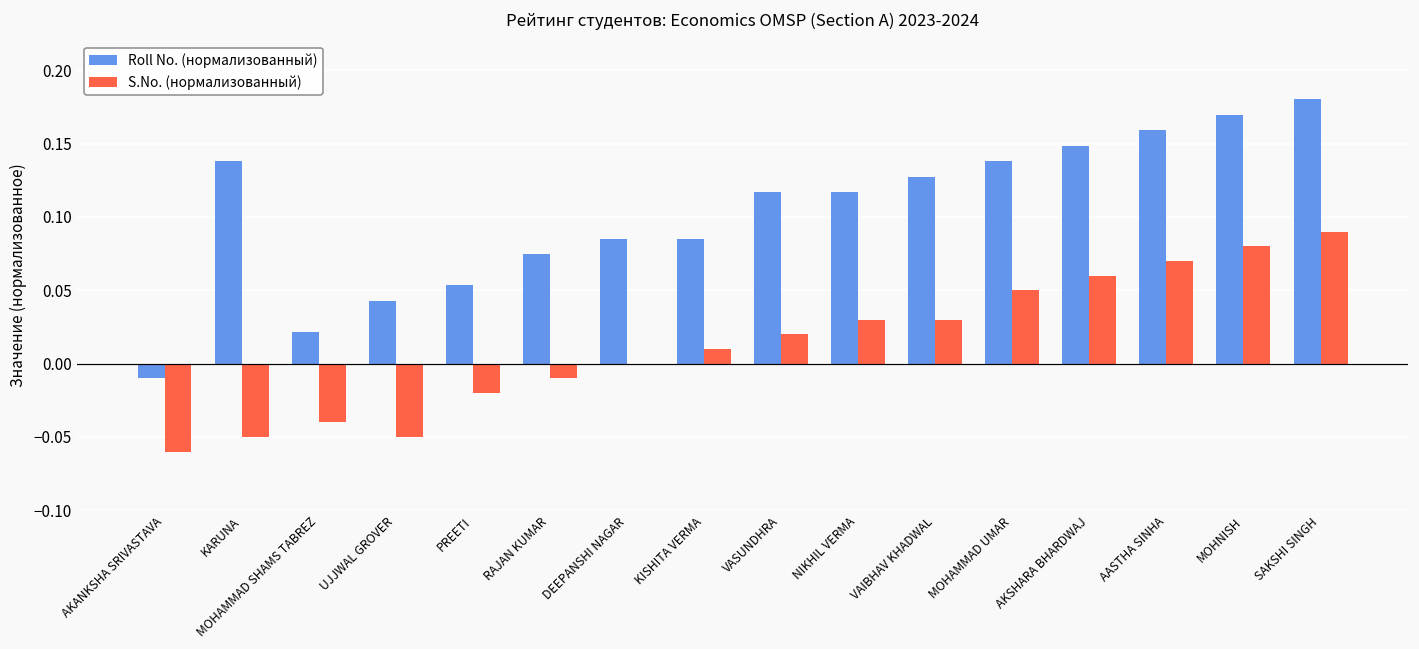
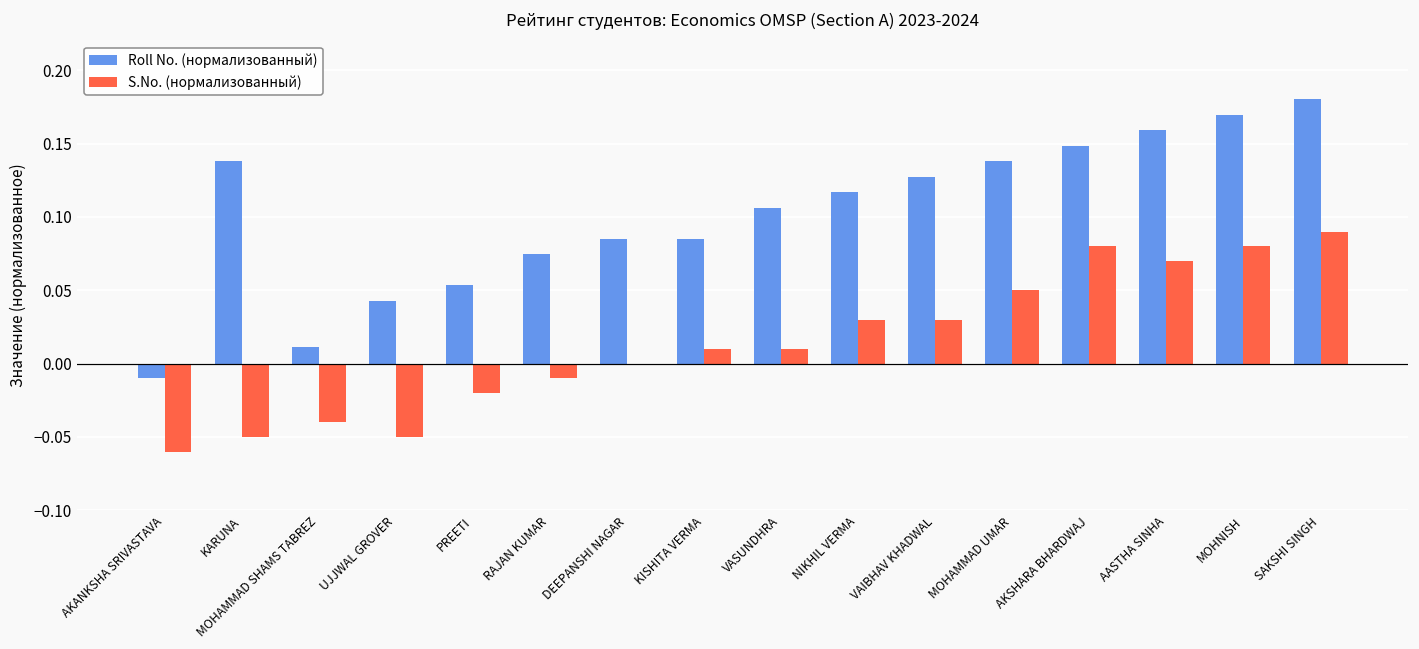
  {
    "Roll No. (нормализованный)": {
      "AKANKSHA SRIVASTAVA": -0.010,
      "KARUNA": 0.138,
-     "MOHAMMAD SHAMS TABREZ": 0.022,
+     "MOHAMMAD SHAMS TABREZ": 0.011,
      "UJJWAL GROVER": 0.043,
      "PREETI": 0.053,
      "RAJAN KUMAR": 0.074,
      "DEEPANSHI NAGAR": 0.085,
      "KISHITA VERMA": 0.085,
-     "VASUNDHRA": 0.117,
+     "VASUNDHRA": 0.106,
      "NIKHIL VERMA": 0.117,
      "VAIBHAV KHADWAL": 0.127,
      "MOHAMMAD UMAR": 0.138,
      "AKSHARA BHARDWAJ": 0.148,
      "AASTHA SINHA": 0.159,
      "MOHNISH": 0.169,
      "SAKSHI SINGH": 0.180
    },
    "S.No. (нормализованный)": {
      "AKANKSHA SRIVASTAVA": -0.060,
      "KARUNA": -0.050,
      "MOHAMMAD SHAMS TABREZ": -0.040,
      "UJJWAL GROVER": -0.050,
      "PREETI": -0.020,
      "RAJAN KUMAR": -0.010,
      "DEEPANSHI NAGAR": 0.000,
      "KISHITA VERMA": 0.010,
-     "VASUNDHRA": 0.020,
+     "VASUNDHRA": 0.010,
      "NIKHIL VERMA": 0.030,
      "VAIBHAV KHADWAL": 0.030,
      "MOHAMMAD UMAR": 0.050,
-     "AKSHARA BHARDWAJ": 0.060,
+     "AKSHARA BHARDWAJ": 0.080,
      "AASTHA SINHA": 0.070,
      "MOHNISH": 0.080,
      "SAKSHI SINGH": 0.090
    }
  }
